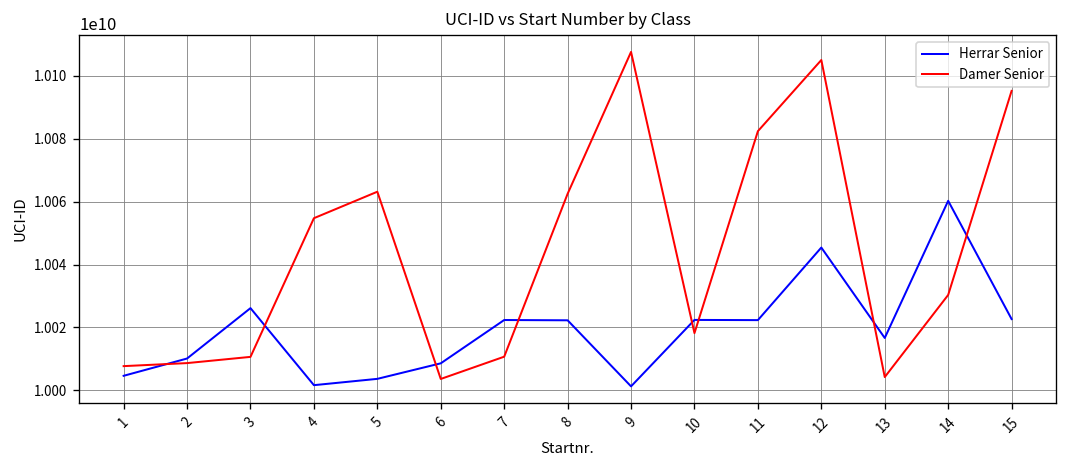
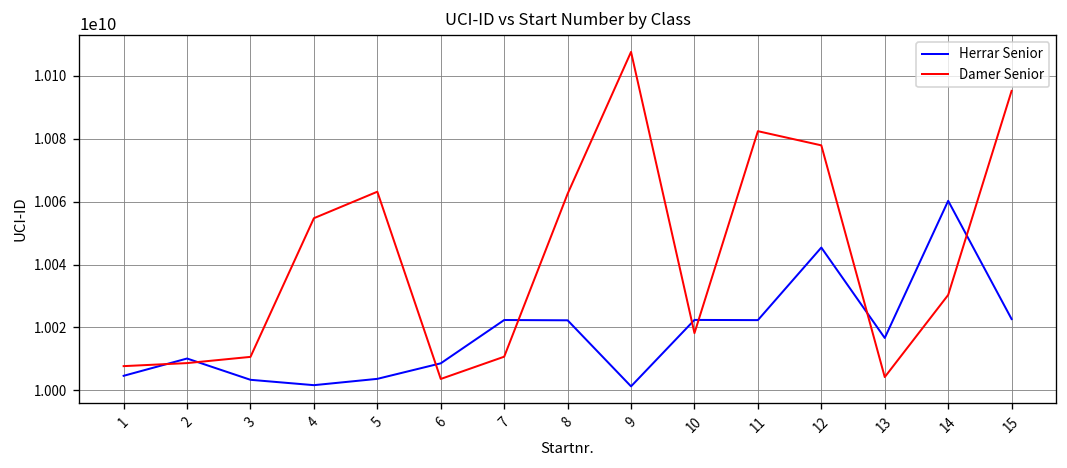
  {
    "Herrar Senior": {
      "1": 10005000000,
      "2": 10010000000,
-     "3": 10026000000,
+     "3": 10003000000,
      "4": 10002000000,
      "5": 10004000000,
      "6": 10009000000,
      "7": 10022000000,
      "8": 10022000000,
      "9": 10001000000,
      "10": 10022000000,
      "11": 10022000000,
      "12": 10045000000,
      "13": 10017000000,
      "14": 10060000000,
      "15": 10023000000
    },
    "Damer Senior": {
      "1": 10008000000,
      "2": 10009000000,
      "3": 10011000000,
      "4": 10055000000,
      "5": 10063000000,
      "6": 10004000000,
      "7": 10011000000,
      "8": 10062000000,
      "9": 10108000000,
      "10": 10018000000,
      "11": 10082000000,
-     "12": 10105000000,
+     "12": 10078000000,
      "13": 10004000000,
      "14": 10030000000,
      "15": 10095000000
    }
  }
